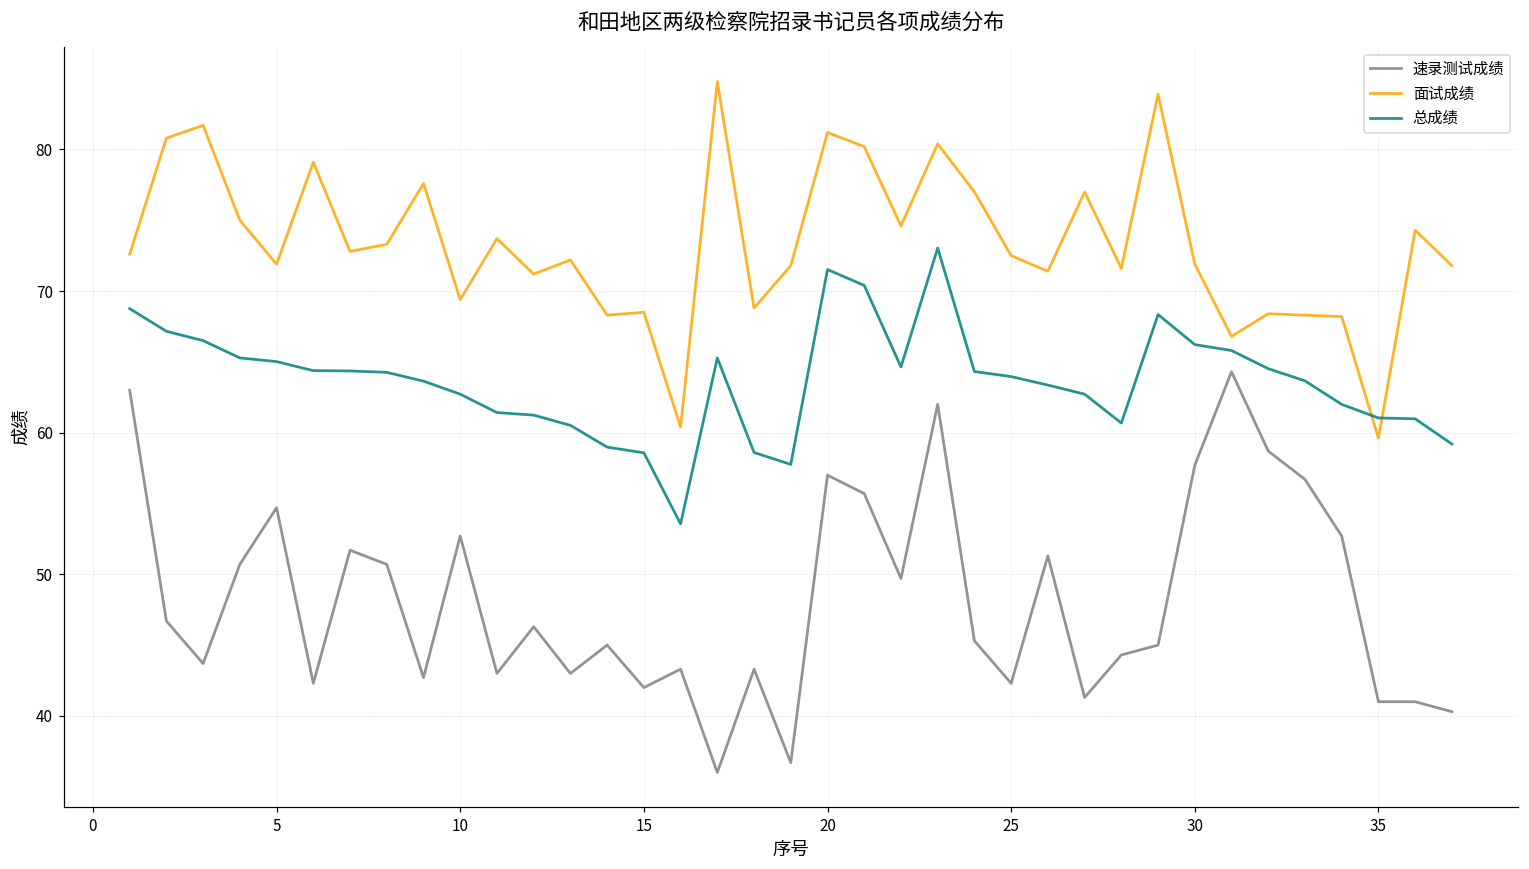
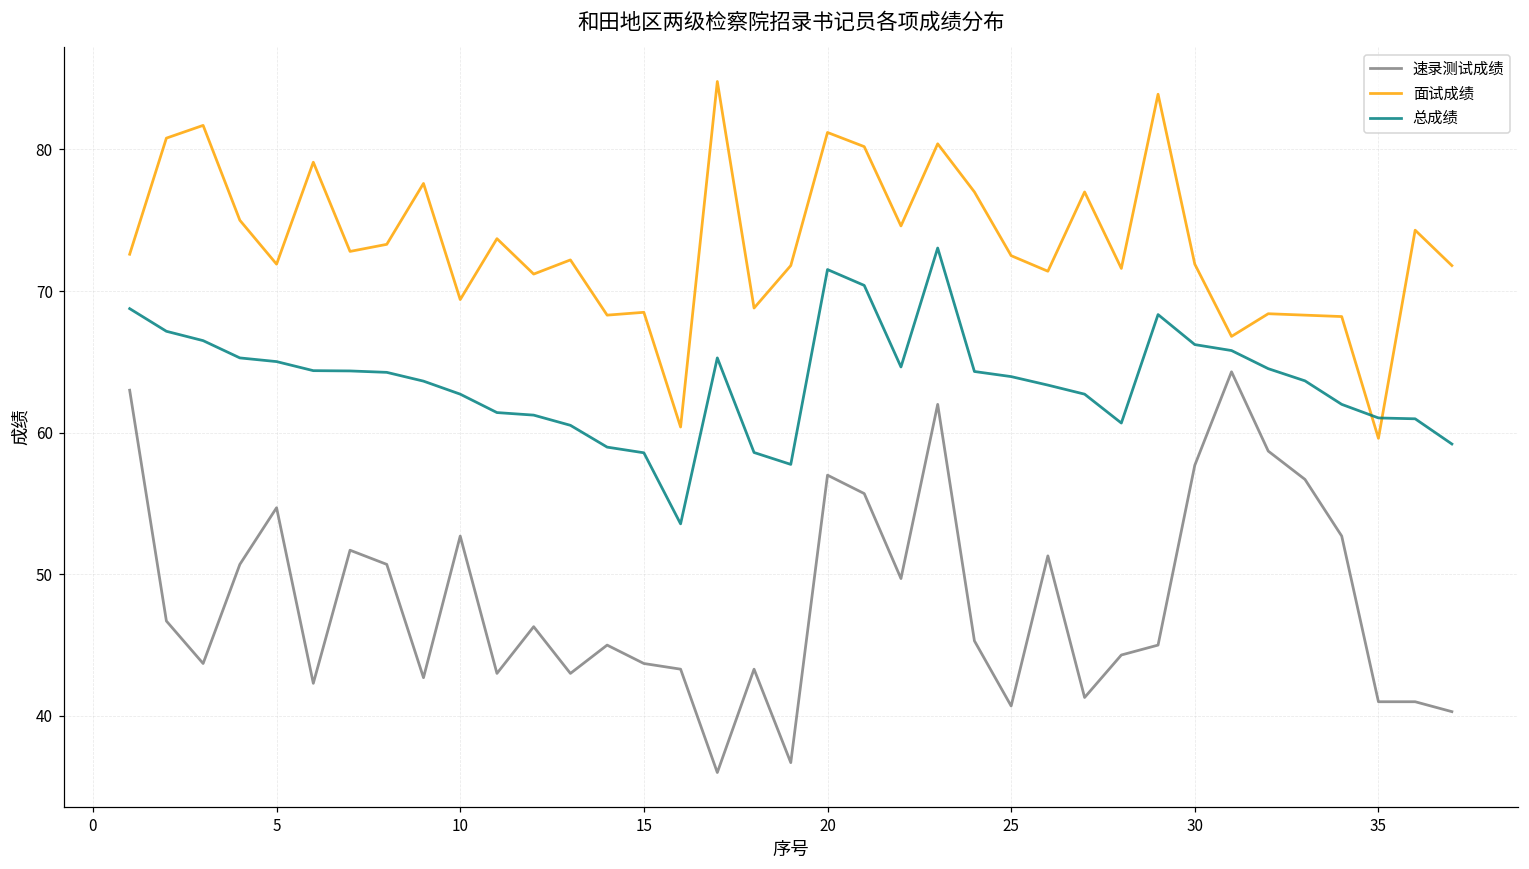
  {
    "速录测试成绩": {
      "5": 54.7,
      "10": 52.7,
-     "15": 42.0,
+     "15": 43.7,
      "20": 57.0,
-     "25": 42.3,
+     "25": 40.7,
      "30": 57.7,
      "35": 41.0
    },
    "面试成绩": {
      "5": 71.9,
      "10": 69.4,
      "15": 68.5,
      "20": 81.2,
      "25": 72.5,
      "30": 71.9,
      "35": 59.6
    },
    "总成绩": {
      "5": 65.0,
      "10": 62.7,
      "15": 58.6,
      "20": 71.5,
      "25": 64.0,
      "30": 66.2,
      "35": 61.0
    }
  }
